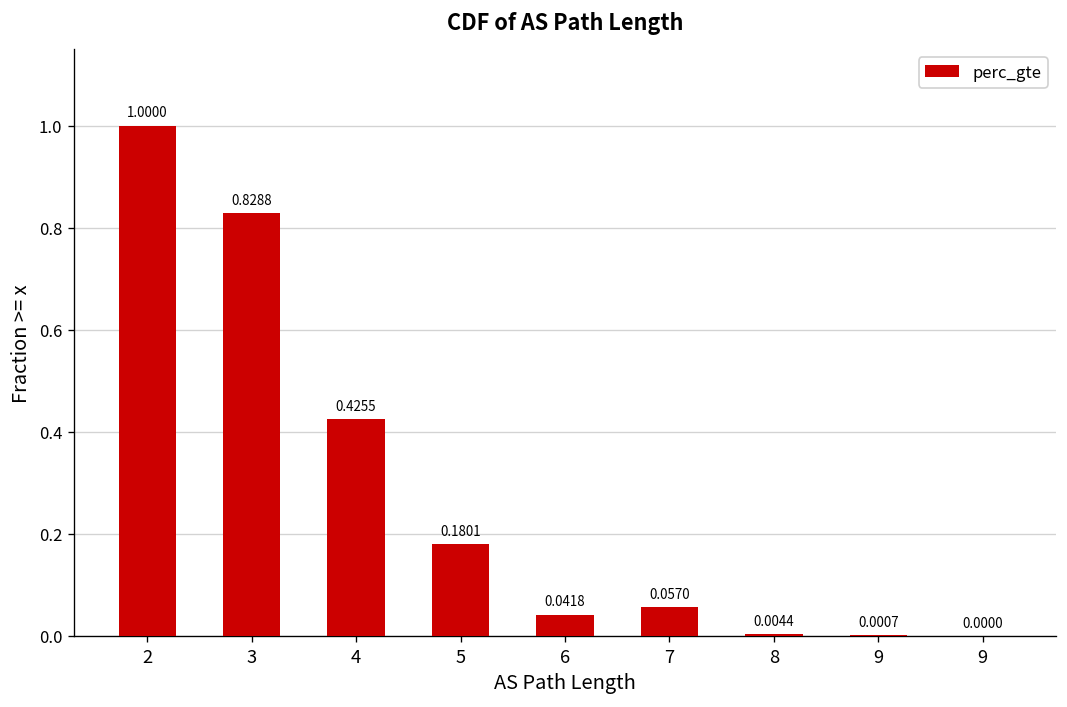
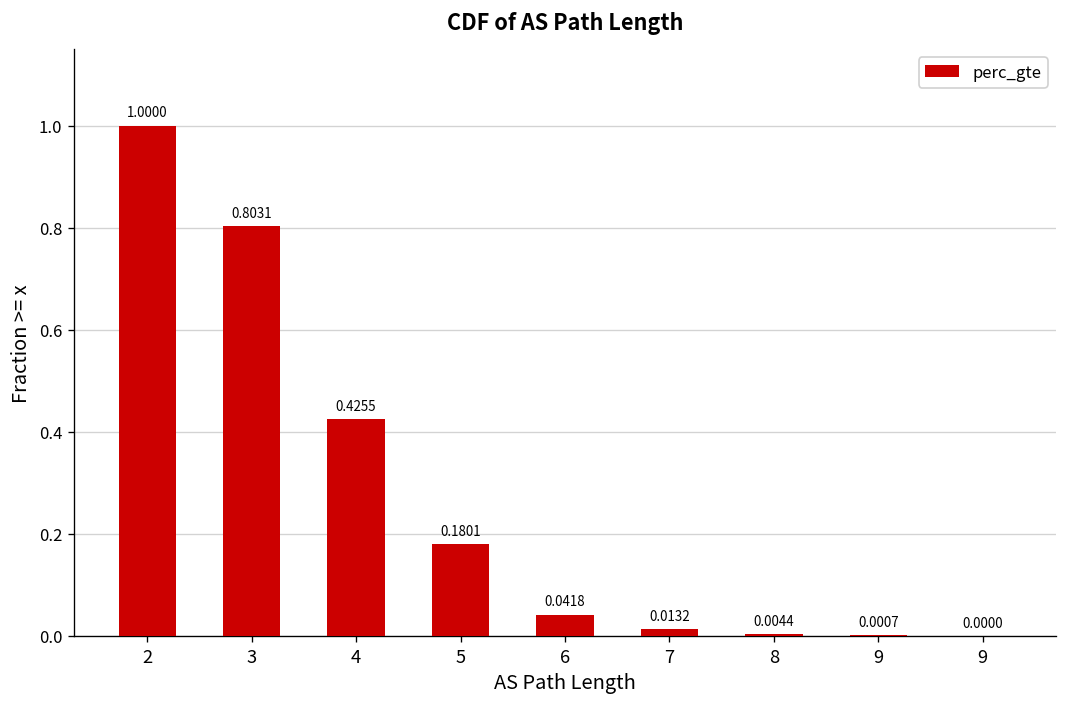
  {
    "2": 1.0000,
-   "3": 0.8288,
+   "3": 0.8031,
    "4": 0.4255,
    "5": 0.1801,
    "6": 0.0418,
-   "7": 0.0570,
+   "7": 0.0132,
    "8": 0.0044
  }
